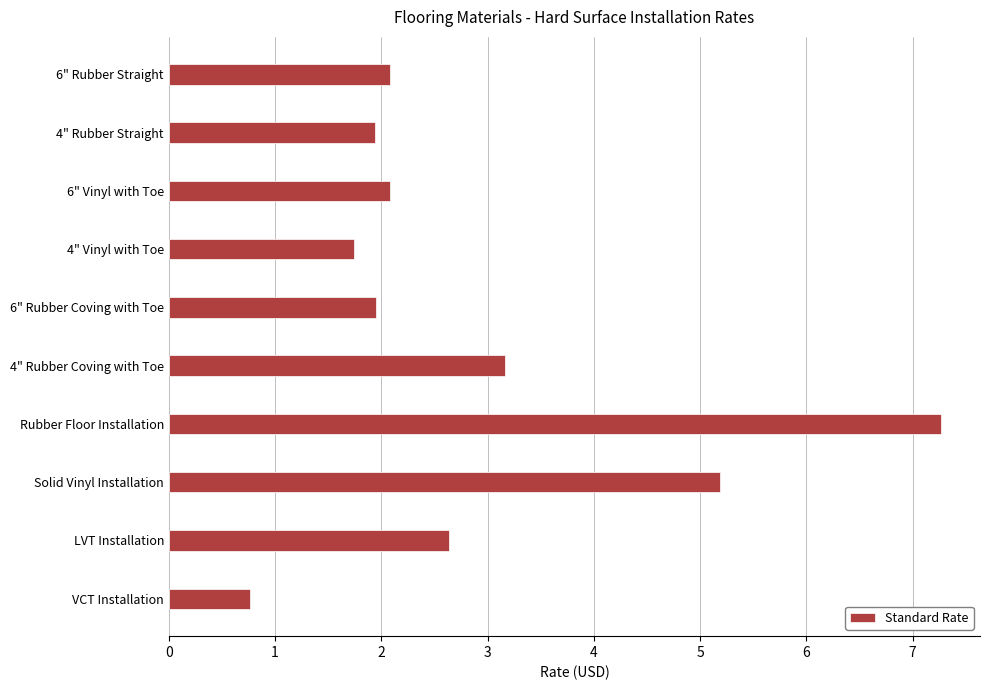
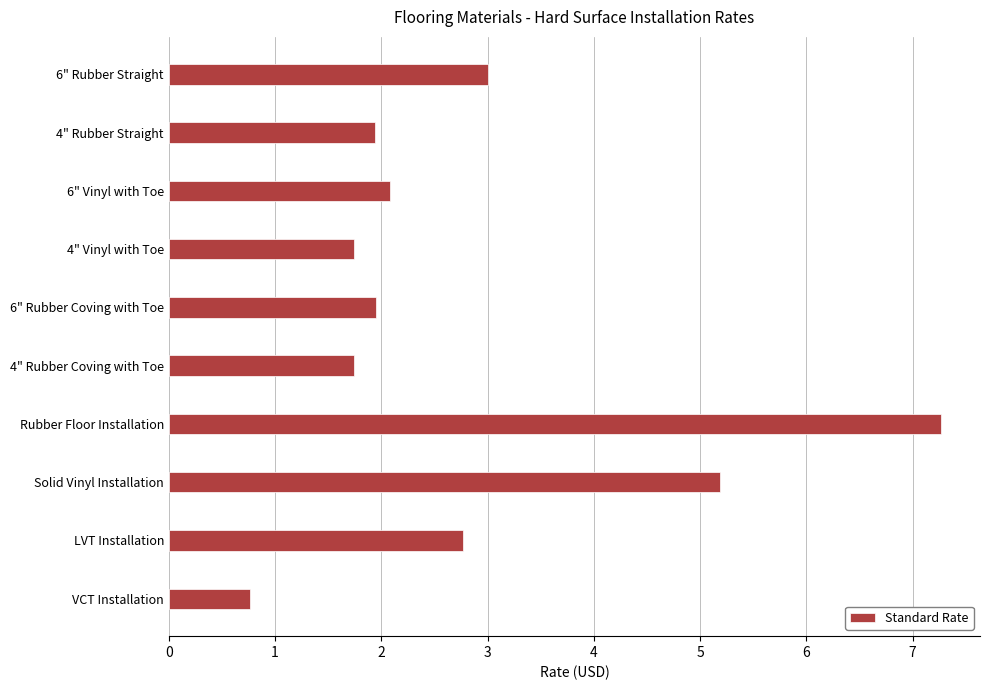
  {
-   "6\" Rubber Straight": 2.08,
+   "6\" Rubber Straight": 3.00,
    "4\" Rubber Straight": 1.94,
    "6\" Vinyl with Toe": 2.08,
    "4\" Vinyl with Toe": 1.74,
    "6\" Rubber Coving with Toe": 1.95,
-   "4\" Rubber Coving with Toe": 3.16,
+   "4\" Rubber Coving with Toe": 1.74,
    "Rubber Floor Installation": 7.27,
    "Solid Vinyl Installation": 5.19,
-   "LVT Installation": 2.64,
+   "LVT Installation": 2.77,
    "VCT Installation": 0.76
  }
